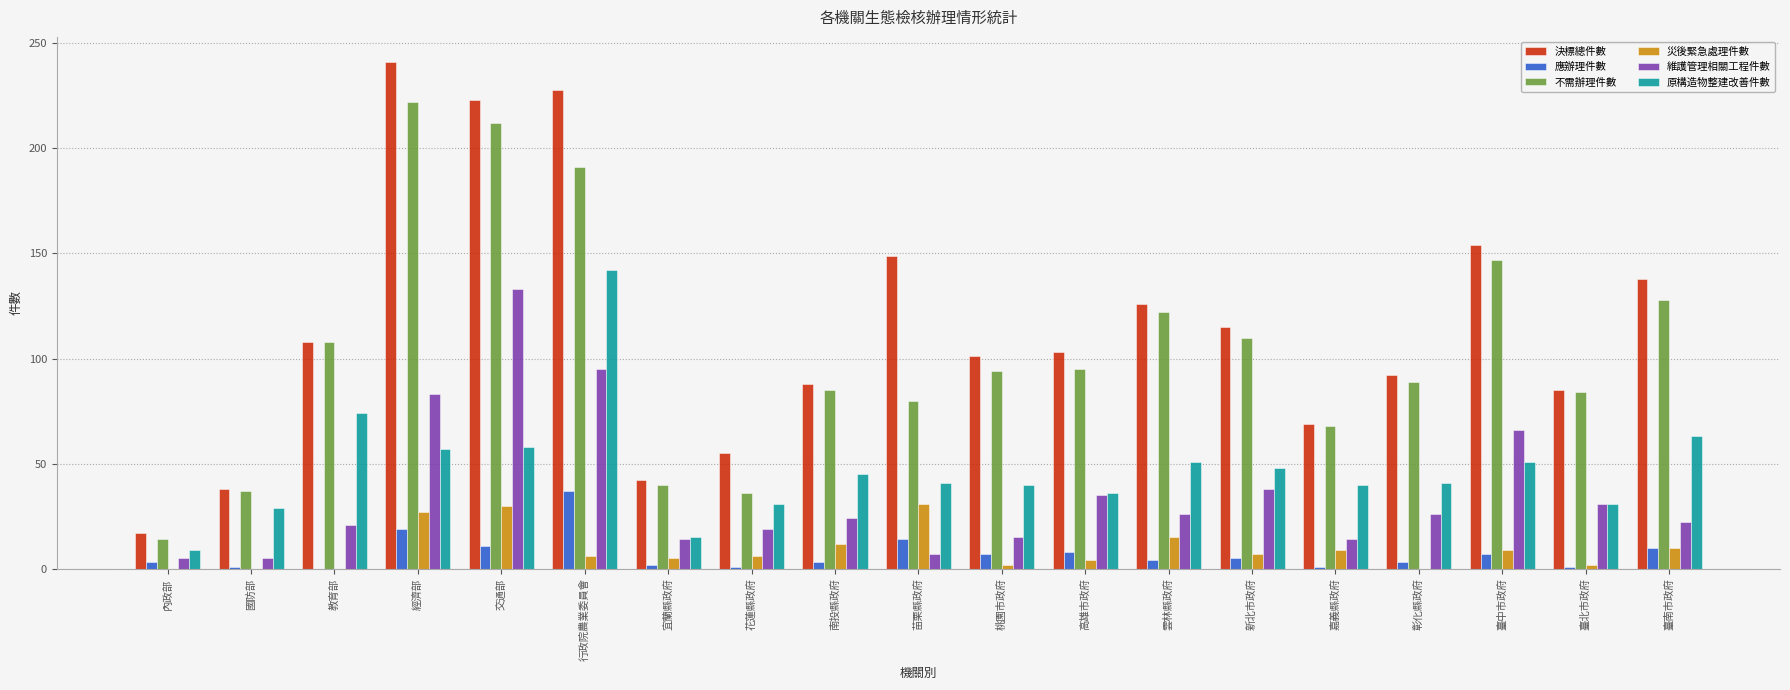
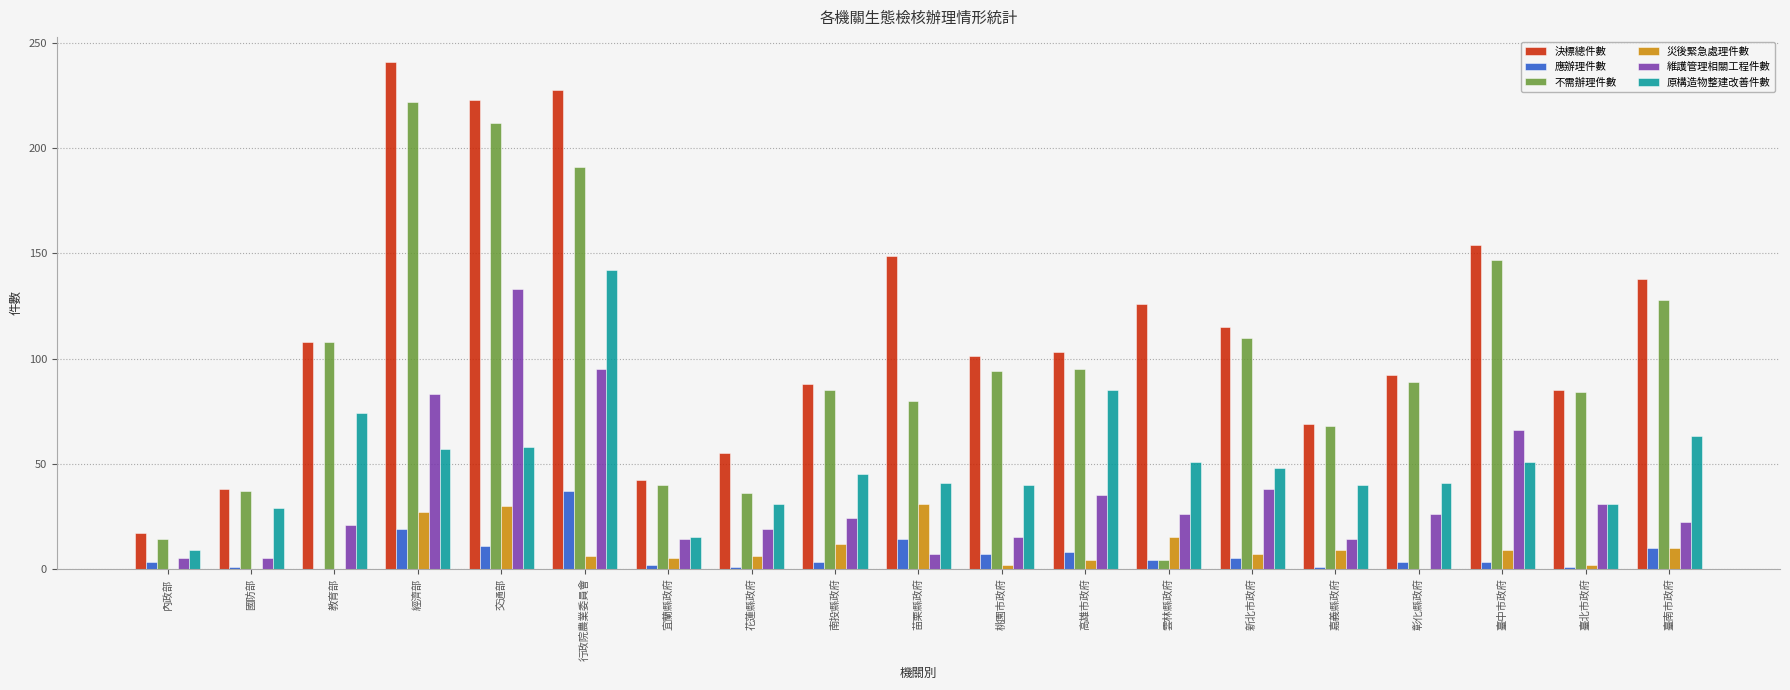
  {
    "決標總件數": {
      "內政部": 17,
      "國防部": 38,
      "教育部": 108,
      "經濟部": 241,
      "交通部": 223,
      "行政院農業委員會": 228,
      "宜蘭縣政府": 42,
      "花蓮縣政府": 55,
      "南投縣政府": 88,
      "苗栗縣政府": 149,
      "桃園市政府": 101,
      "高雄市政府": 103,
      "雲林縣政府": 126,
      "新北市政府": 115,
      "嘉義縣政府": 69,
      "彰化縣政府": 92,
      "臺中市政府": 154,
      "臺北市政府": 85,
      "臺南市政府": 138
    },
    "應辦理件數": {
      "內政部": 3,
      "教育部": 0,
      "經濟部": 19,
      "交通部": 11,
      "行政院農業委員會": 37,
      "宜蘭縣政府": 2,
      "南投縣政府": 3,
      "苗栗縣政府": 14,
      "桃園市政府": 7,
      "高雄市政府": 8,
      "雲林縣政府": 4,
      "新北市政府": 5,
      "彰化縣政府": 3,
-     "臺中市政府": 7,
+     "臺中市政府": 3,
      "臺南市政府": 10
    },
    "不需辦理件數": {
      "內政部": 14,
      "國防部": 37,
      "教育部": 108,
      "經濟部": 222,
      "交通部": 212,
      "行政院農業委員會": 191,
      "宜蘭縣政府": 40,
      "花蓮縣政府": 36,
      "南投縣政府": 85,
      "苗栗縣政府": 80,
      "桃園市政府": 94,
      "高雄市政府": 95,
-     "雲林縣政府": 122,
+     "雲林縣政府": 4,
      "新北市政府": 110,
      "嘉義縣政府": 68,
      "彰化縣政府": 89,
      "臺中市政府": 147,
      "臺北市政府": 84,
      "臺南市政府": 128
    },
    "災後緊急處理件數": {
      "內政部": 0,
      "國防部": 0,
      "教育部": 0,
      "經濟部": 27,
      "交通部": 30,
      "行政院農業委員會": 6,
      "宜蘭縣政府": 5,
      "花蓮縣政府": 6,
      "南投縣政府": 12,
      "苗栗縣政府": 31,
      "桃園市政府": 2,
      "高雄市政府": 4,
      "雲林縣政府": 15,
      "新北市政府": 7,
      "嘉義縣政府": 9,
      "彰化縣政府": 0,
      "臺中市政府": 9,
      "臺北市政府": 2,
      "臺南市政府": 10
    },
    "維護管理相關工程件數": {
      "內政部": 5,
      "國防部": 5,
      "教育部": 21,
      "經濟部": 83,
      "交通部": 133,
      "行政院農業委員會": 95,
      "宜蘭縣政府": 14,
      "花蓮縣政府": 19,
      "南投縣政府": 24,
      "苗栗縣政府": 7,
      "桃園市政府": 15,
      "高雄市政府": 35,
      "雲林縣政府": 26,
      "新北市政府": 38,
      "嘉義縣政府": 14,
      "彰化縣政府": 26,
      "臺中市政府": 66,
      "臺北市政府": 31,
      "臺南市政府": 22
    },
    "原構造物整建改善件數": {
      "內政部": 9,
      "國防部": 29,
      "教育部": 74,
      "經濟部": 57,
      "交通部": 58,
      "行政院農業委員會": 142,
      "宜蘭縣政府": 15,
      "花蓮縣政府": 31,
      "南投縣政府": 45,
      "苗栗縣政府": 41,
      "桃園市政府": 40,
-     "高雄市政府": 36,
+     "高雄市政府": 85,
      "雲林縣政府": 51,
      "新北市政府": 48,
      "嘉義縣政府": 40,
      "彰化縣政府": 41,
      "臺中市政府": 51,
      "臺北市政府": 31,
      "臺南市政府": 63
    }
  }
